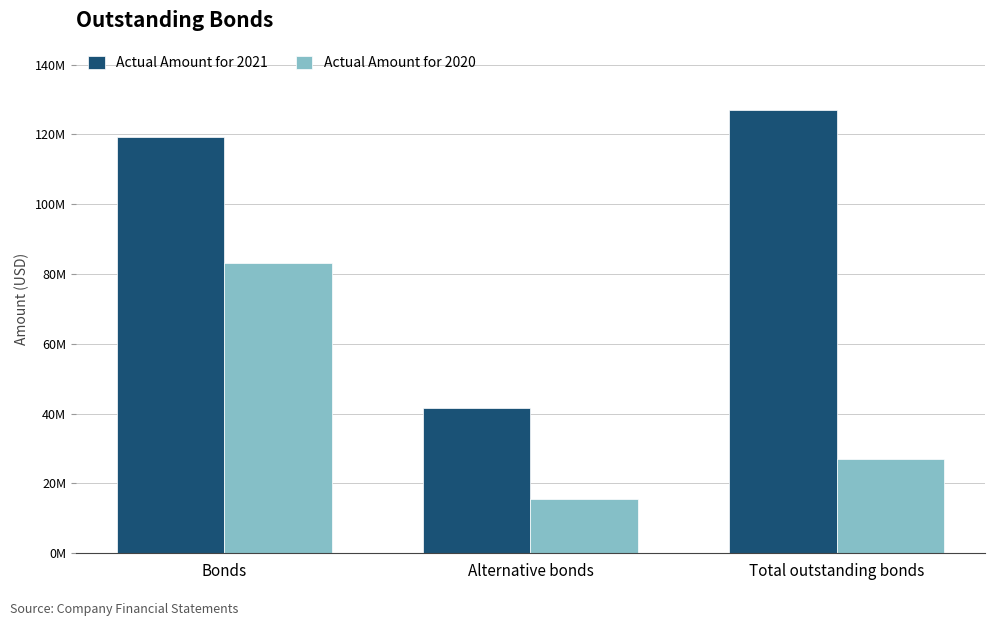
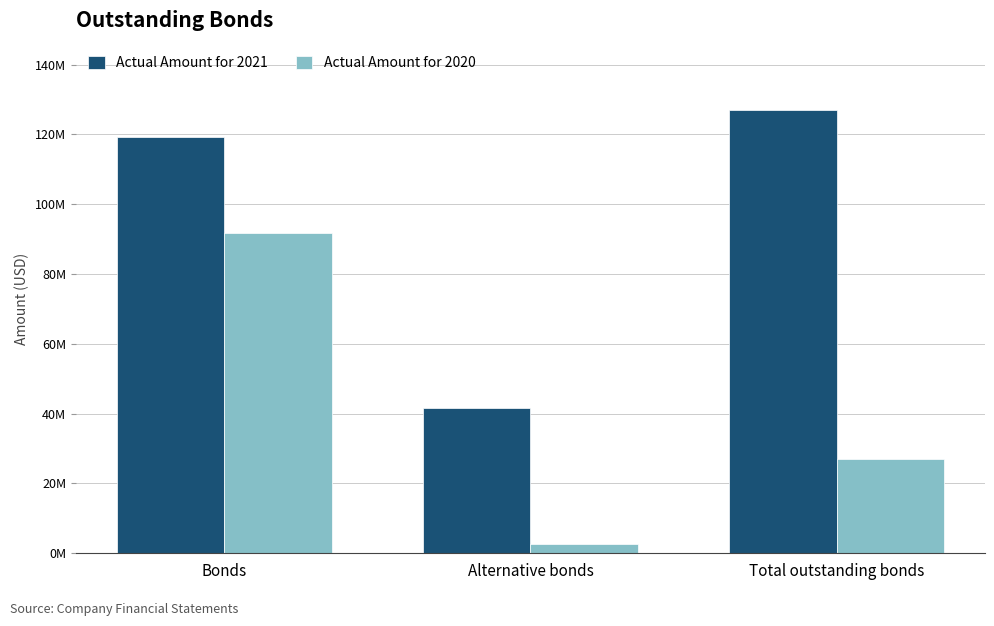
  {
    "Actual Amount for 2021": {
      "Bonds": 119000000,
      "Alternative bonds": 42000000,
      "Total outstanding bonds": 127000000
    },
    "Actual Amount for 2020": {
-     "Bonds": 83000000,
-     "Alternative bonds": 16000000,
+     "Bonds": 92000000,
+     "Alternative bonds": 3000000,
      "Total outstanding bonds": 27000000
    }
  }
